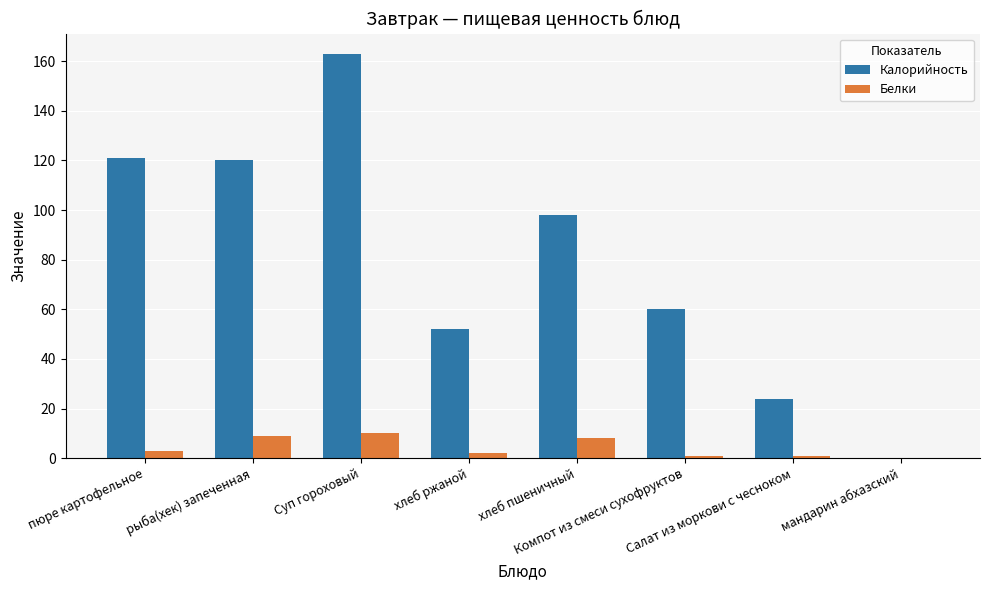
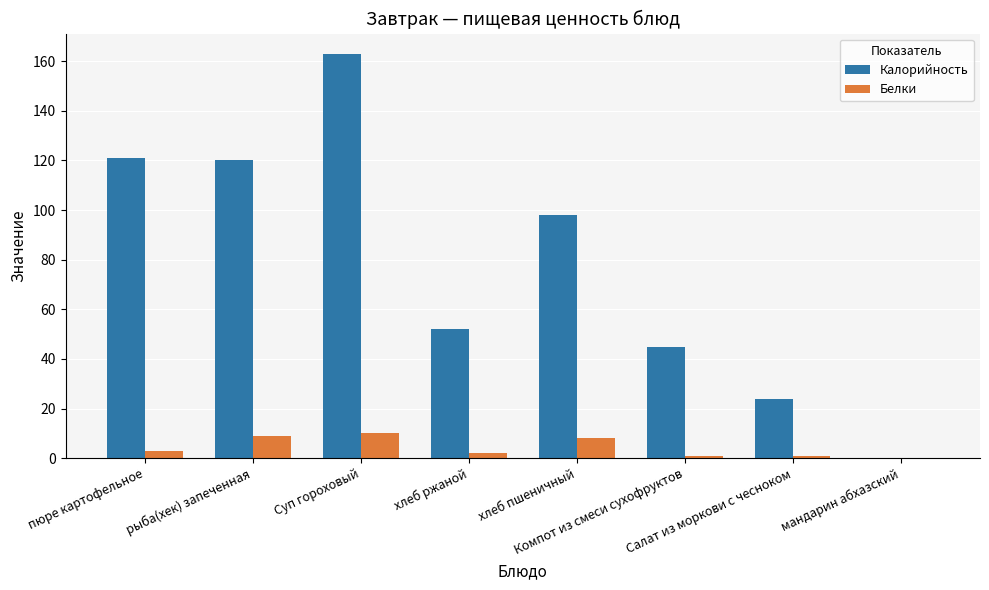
  {
    "Калорийность": {
      "пюре картофельное": 121,
      "рыба(хек) запеченная": 120,
      "Суп гороховый": 163,
      "хлеб ржаной": 52,
      "хлеб пшеничный": 98,
-     "Компот из смеси сухофруктов": 60,
+     "Компот из смеси сухофруктов": 45,
      "Салат из моркови с чесноком": 24,
      "мандарин абхазский": 0
    },
    "Белки": {
      "пюре картофельное": 3,
      "рыба(хек) запеченная": 9,
      "Суп гороховый": 10,
      "хлеб ржаной": 2,
      "хлеб пшеничный": 8,
      "мандарин абхазский": 0
    }
  }
